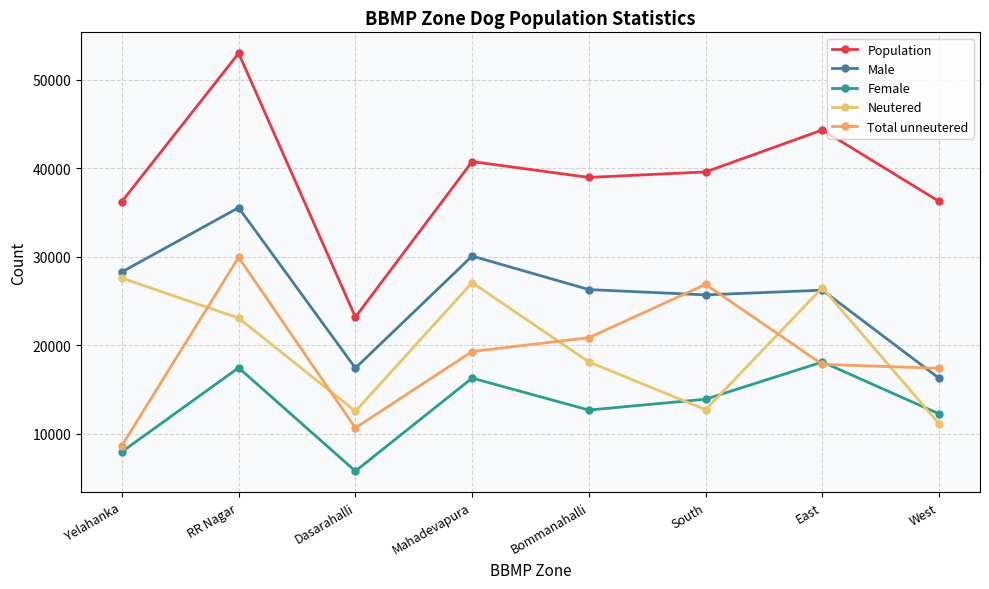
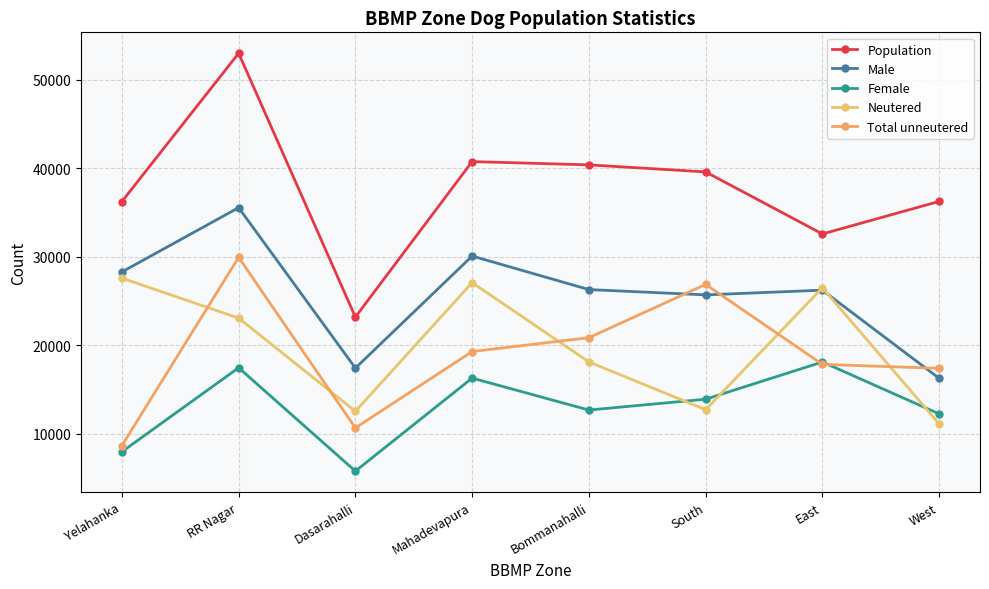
  {
    "Population": {
      "Yelahanka": 36000,
      "RR Nagar": 53000,
      "Dasarahalli": 23000,
      "Mahadevapura": 41000,
-     "Bommanahalli": 39000,
+     "Bommanahalli": 40000,
      "South": 40000,
-     "East": 44000,
+     "East": 33000,
      "West": 36000
    }
  }
